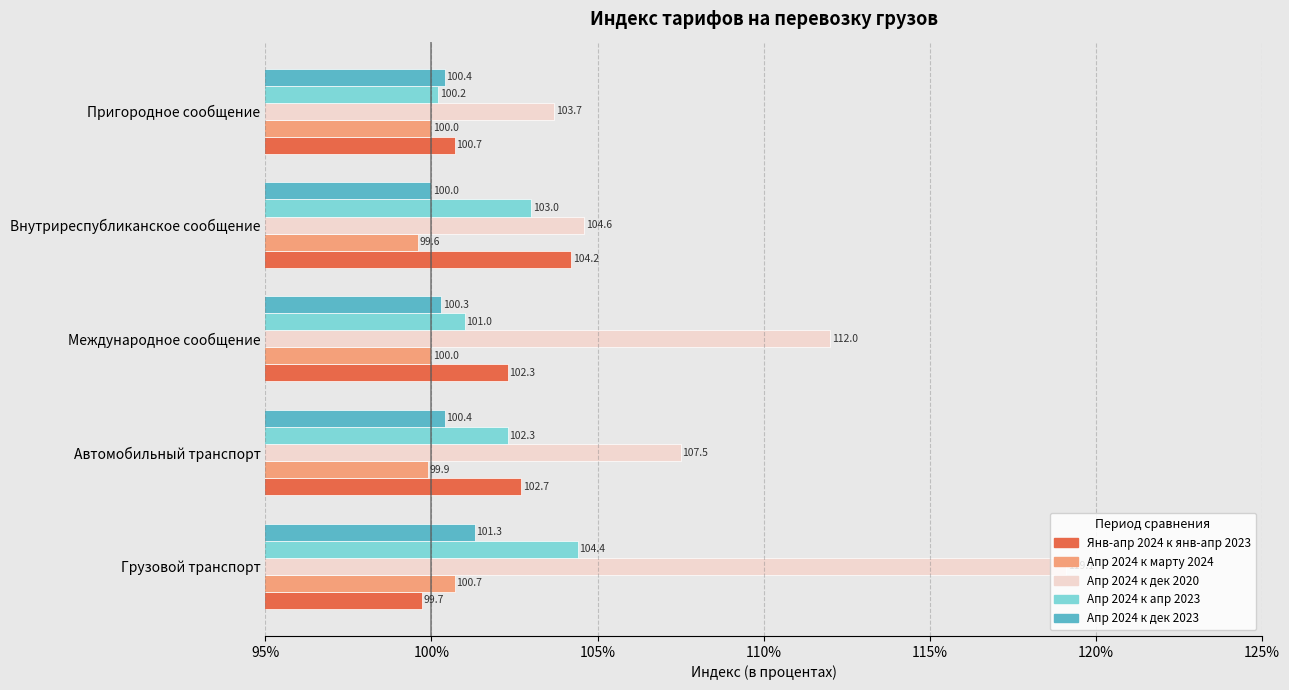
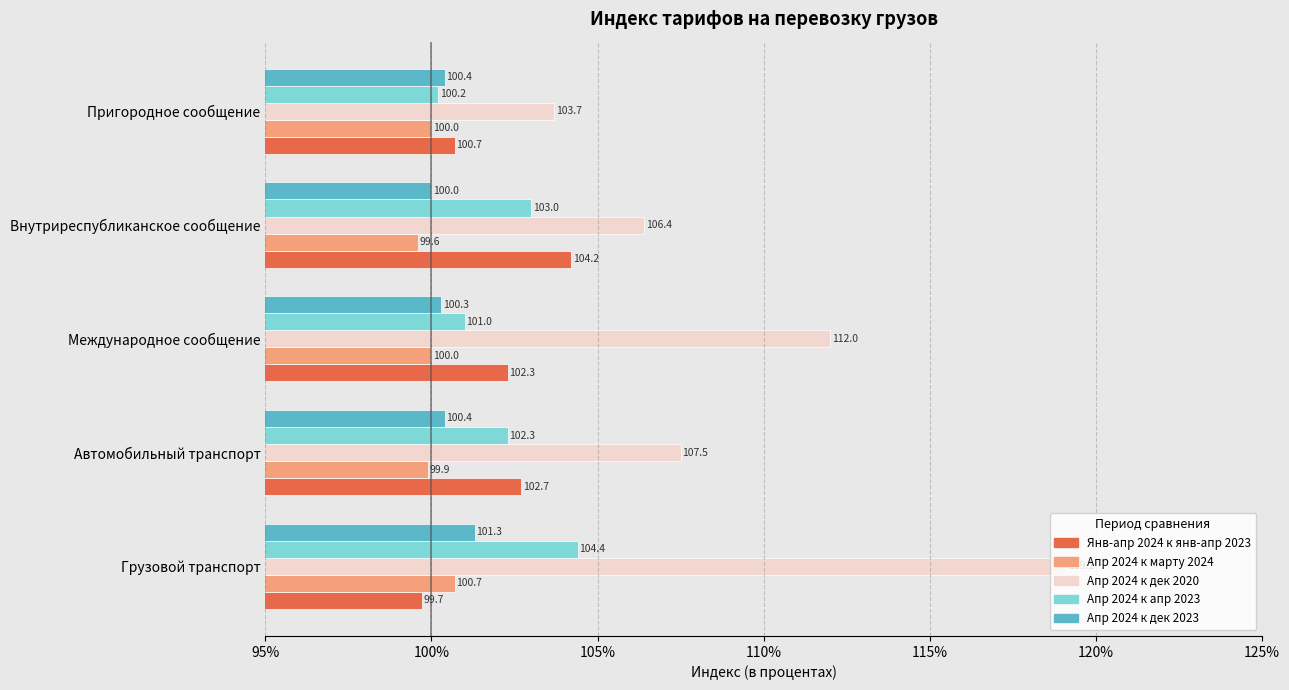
  {
    "Янв-апр 2024 к янв-апр 2023": {
      "Пригородное сообщение": 100.7,
      "Внутриреспубликанское сообщение": 104.2,
      "Международное сообщение": 102.3,
      "Автомобильный транспорт": 102.7,
      "Грузовой транспорт": 99.7
    },
    "Апр 2024 к марту 2024": {
      "Пригородное сообщение": 100.0,
      "Внутриреспубликанское сообщение": 99.6,
      "Международное сообщение": 100.0,
      "Автомобильный транспорт": 99.9,
      "Грузовой транспорт": 100.7
    },
    "Апр 2024 к дек 2020": {
      "Пригородное сообщение": 103.7,
-     "Внутриреспубликанское сообщение": 104.6,
+     "Внутриреспубликанское сообщение": 106.4,
      "Международное сообщение": 112.0,
      "Автомобильный транспорт": 107.5
    }
  }
